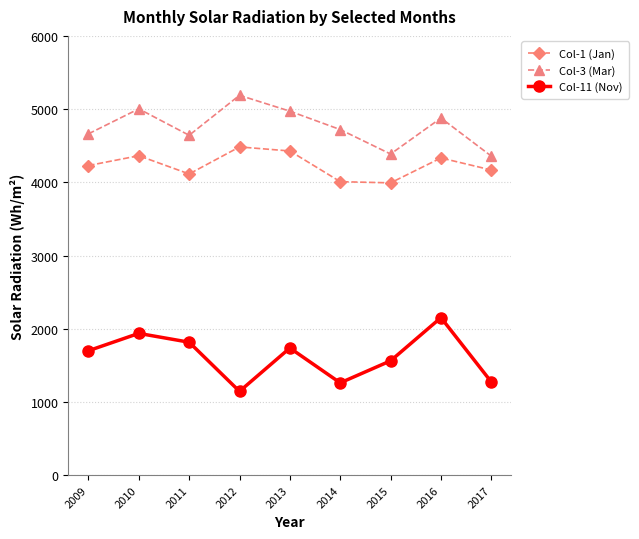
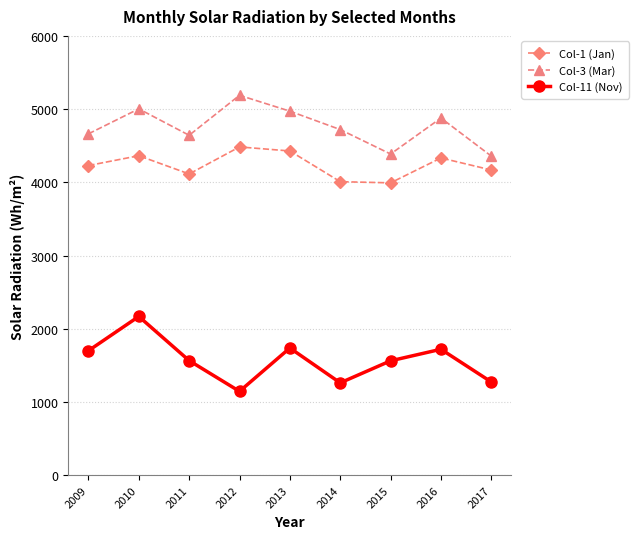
  {
    "Col-11 (Nov)": {
      "2009": 1700,
-     "2010": 1900,
-     "2011": 1800,
+     "2010": 2200,
+     "2011": 1600,
      "2012": 1100,
      "2013": 1700,
      "2014": 1300,
      "2015": 1600,
-     "2016": 2200,
+     "2016": 1700,
      "2017": 1300
    }
  }
